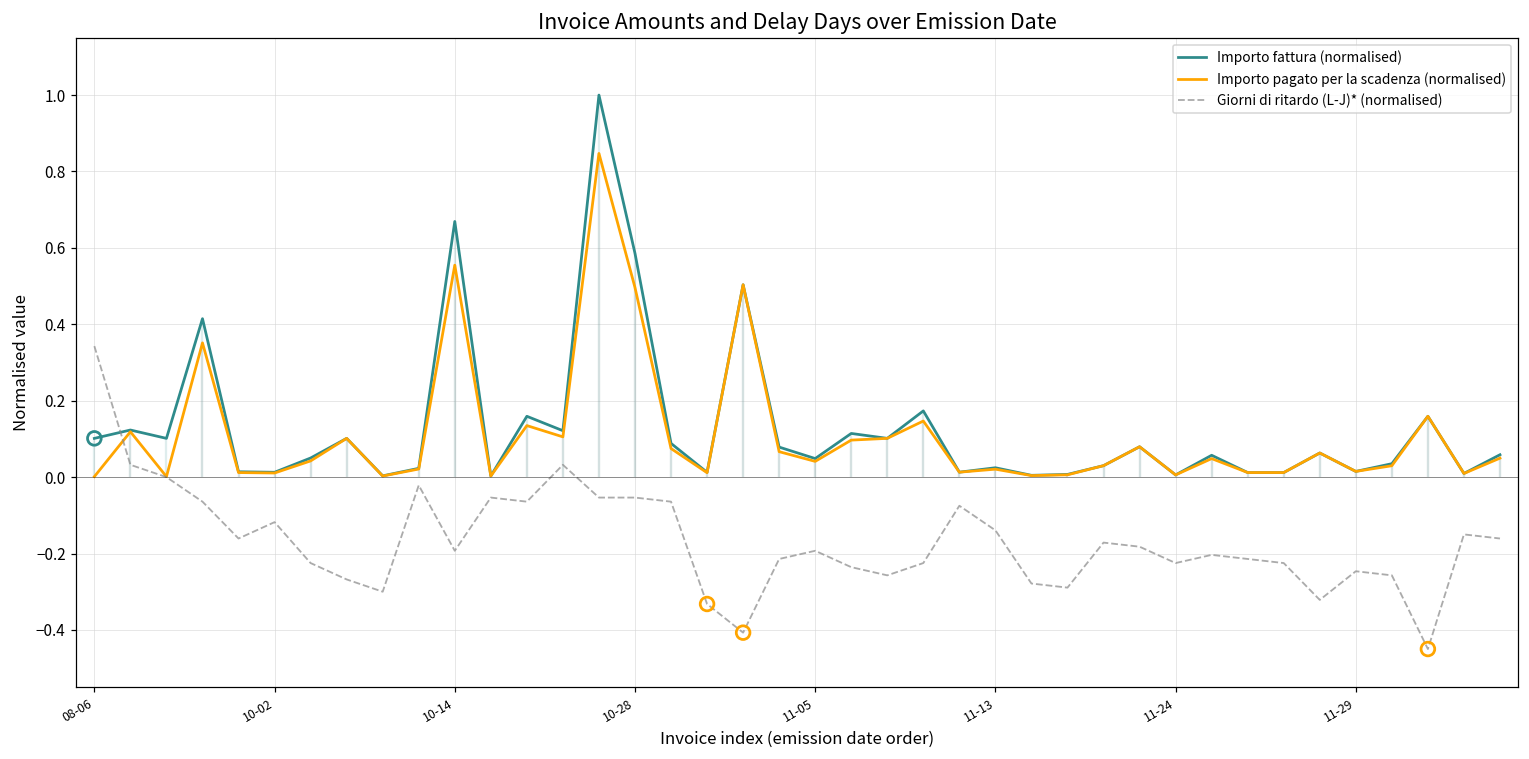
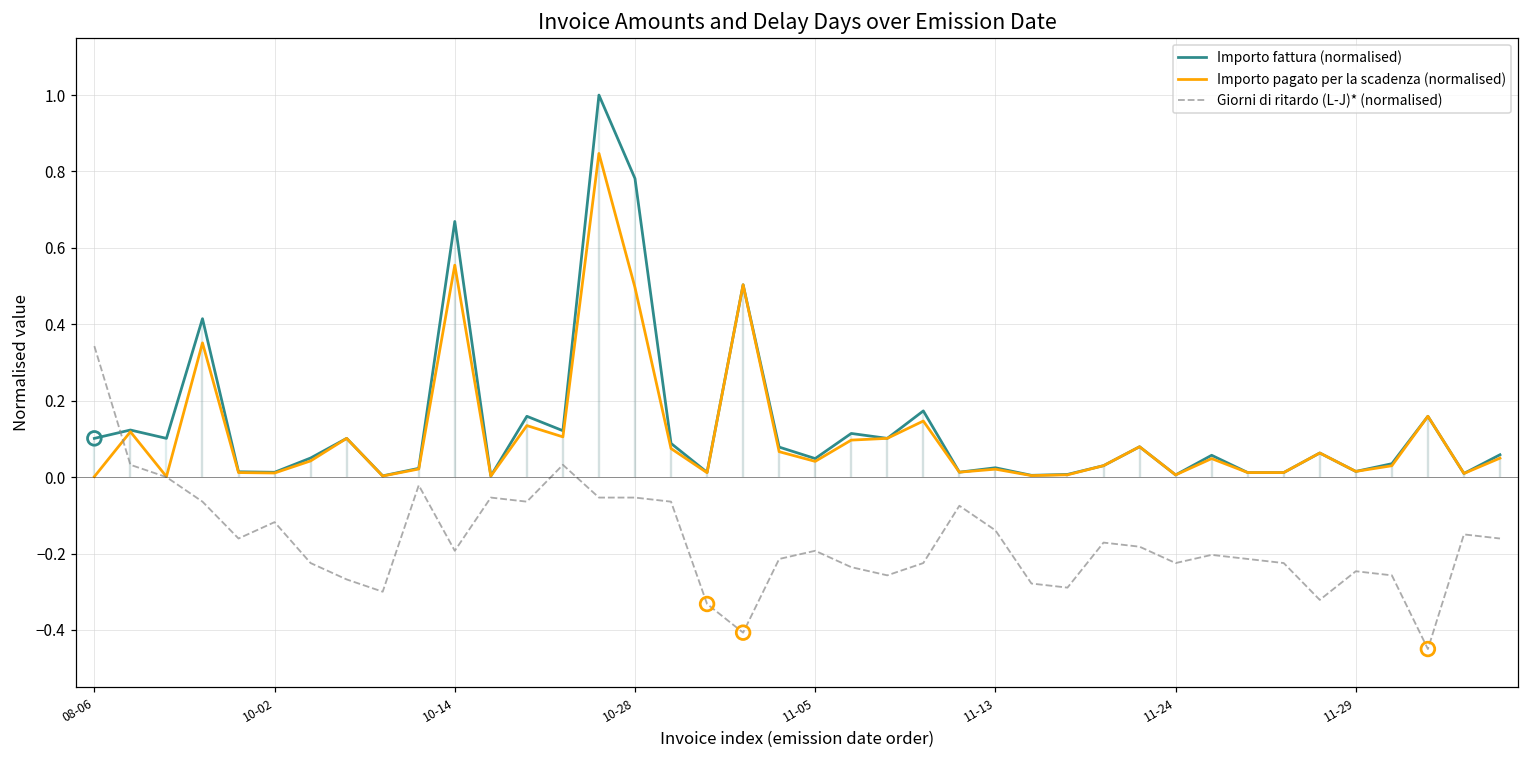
  {
    "Importo fattura (normalised)": {
      "10-14": 0.67,
-     "10-28": 0.59
+     "10-28": 0.78
    },
    "Importo pagato per la scadenza (normalised)": {
      "08-06": 0.00,
      "10-14": 0.55,
      "10-28": 0.50
    },
    "Giorni di ritardo (L-J)* (normalised)": {
      "08-06": 0.34,
      "10-02": -0.12,
      "10-14": -0.19,
      "10-28": -0.05,
      "11-05": -0.19,
      "11-13": -0.14,
      "11-24": -0.23,
      "11-29": -0.25
    }
  }
